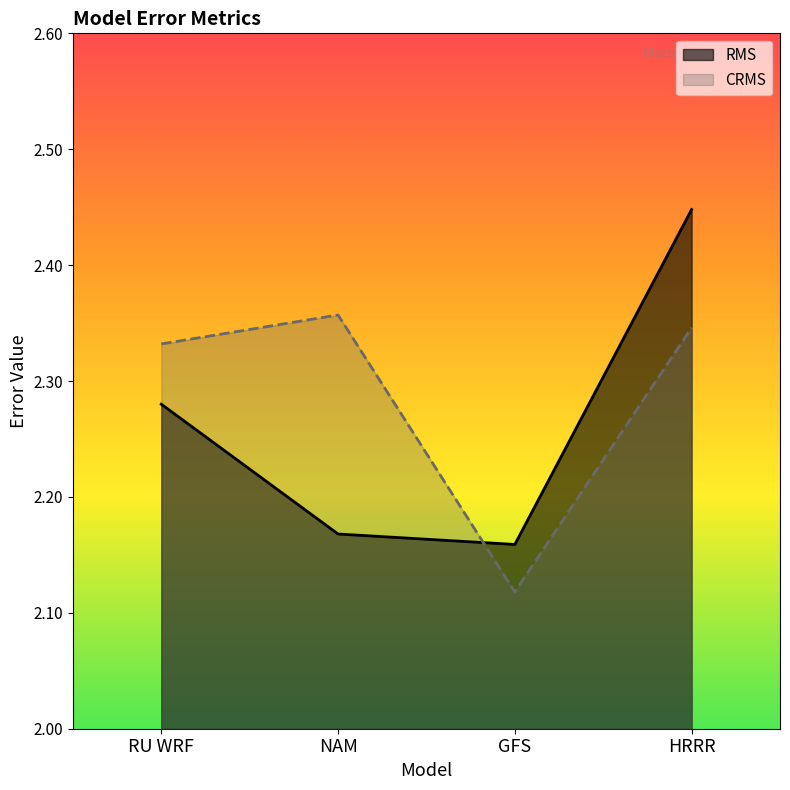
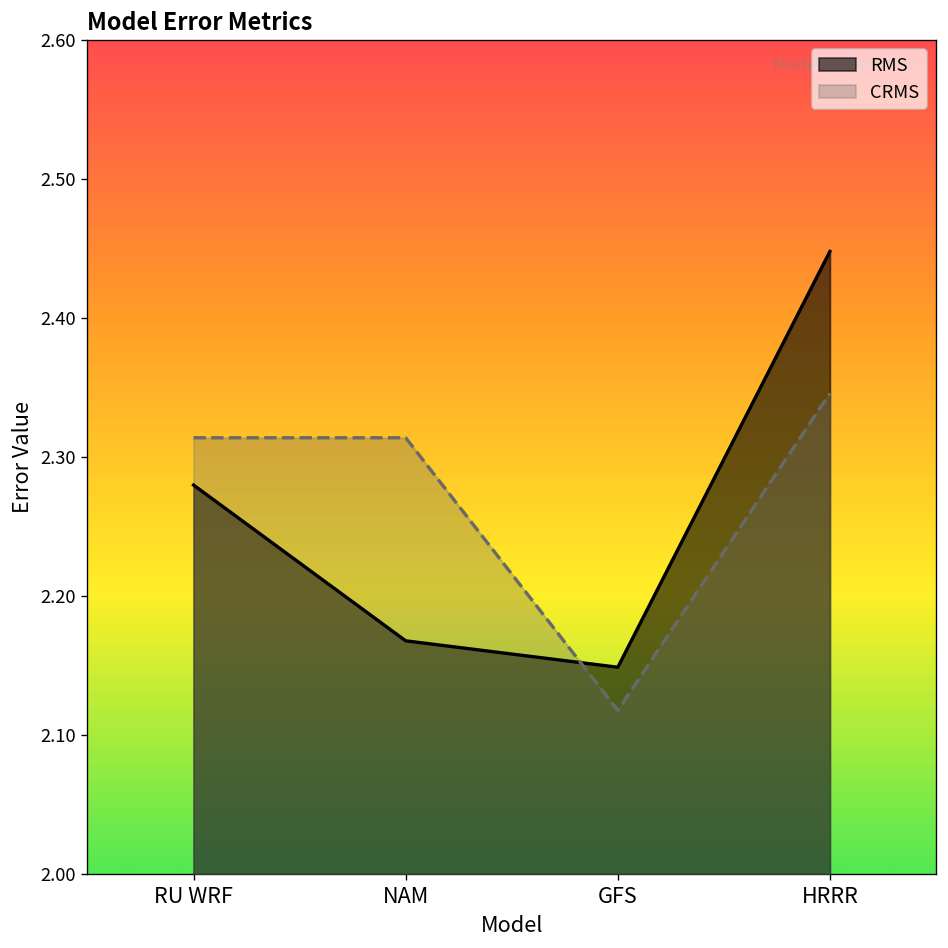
  {
    "RMS": {
      "RU WRF": 2.280,
      "NAM": 2.168,
-     "GFS": 2.159,
+     "GFS": 2.149,
      "HRRR": 2.448
    },
    "CRMS": {
-     "RU WRF": 2.332,
-     "NAM": 2.357,
+     "RU WRF": 2.314,
+     "NAM": 2.314,
      "GFS": 2.118,
      "HRRR": 2.346
    }
  }
